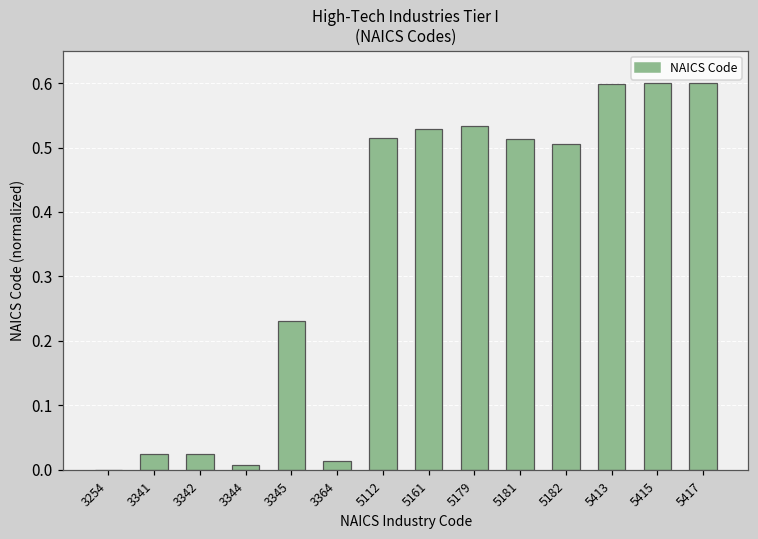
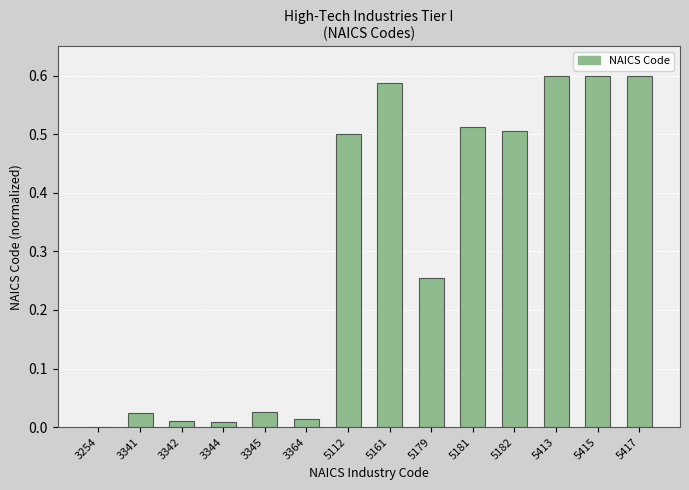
  {
    "3254": 0.00,
    "3341": 0.02,
-   "3342": 0.02,
+   "3342": 0.01,
    "3344": 0.01,
-   "3345": 0.23,
+   "3345": 0.03,
    "3364": 0.01,
-   "5112": 0.52,
-   "5161": 0.53,
-   "5179": 0.53,
+   "5112": 0.50,
+   "5161": 0.59,
+   "5179": 0.25,
    "5181": 0.51,
    "5182": 0.51,
    "5413": 0.60,
    "5415": 0.60,
    "5417": 0.60
  }
